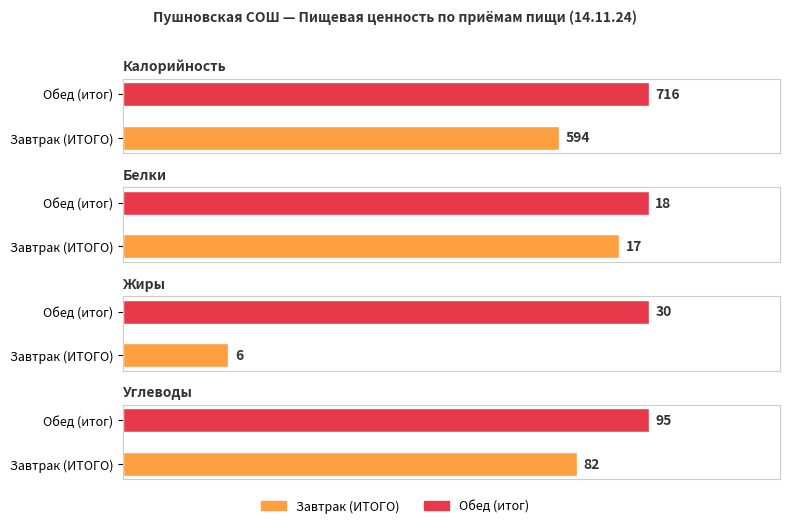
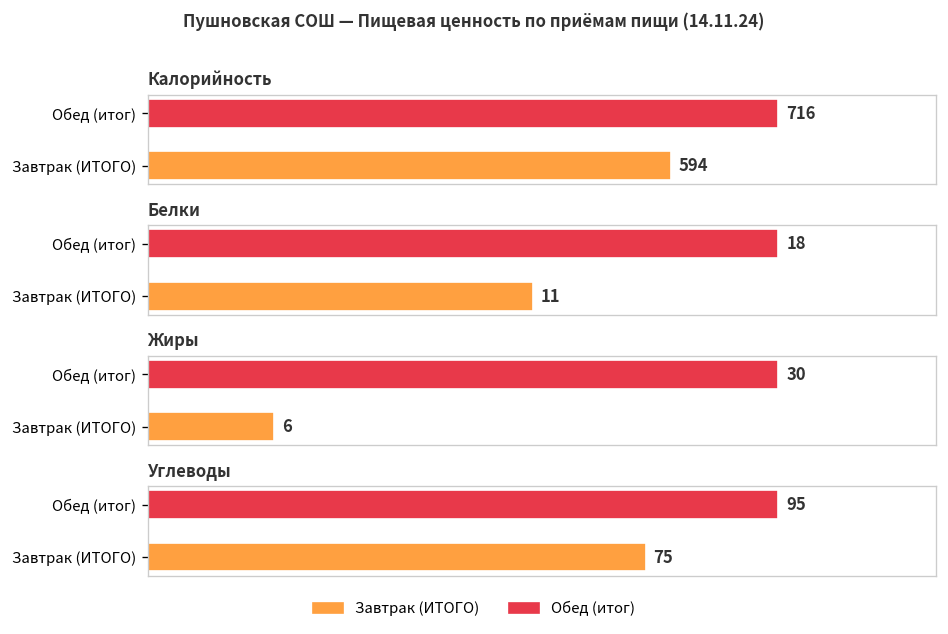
  {
    "Калорийность": {
      "Обед (итог)": 716,
      "Завтрак (ИТОГО)": 594
    },
    "Белки": {
      "Обед (итог)": 18,
-     "Завтрак (ИТОГО)": 17
+     "Завтрак (ИТОГО)": 11
    },
    "Жиры": {
      "Обед (итог)": 30,
      "Завтрак (ИТОГО)": 6
    },
    "Углеводы": {
      "Обед (итог)": 95,
-     "Завтрак (ИТОГО)": 82
+     "Завтрак (ИТОГО)": 75
    }
  }
